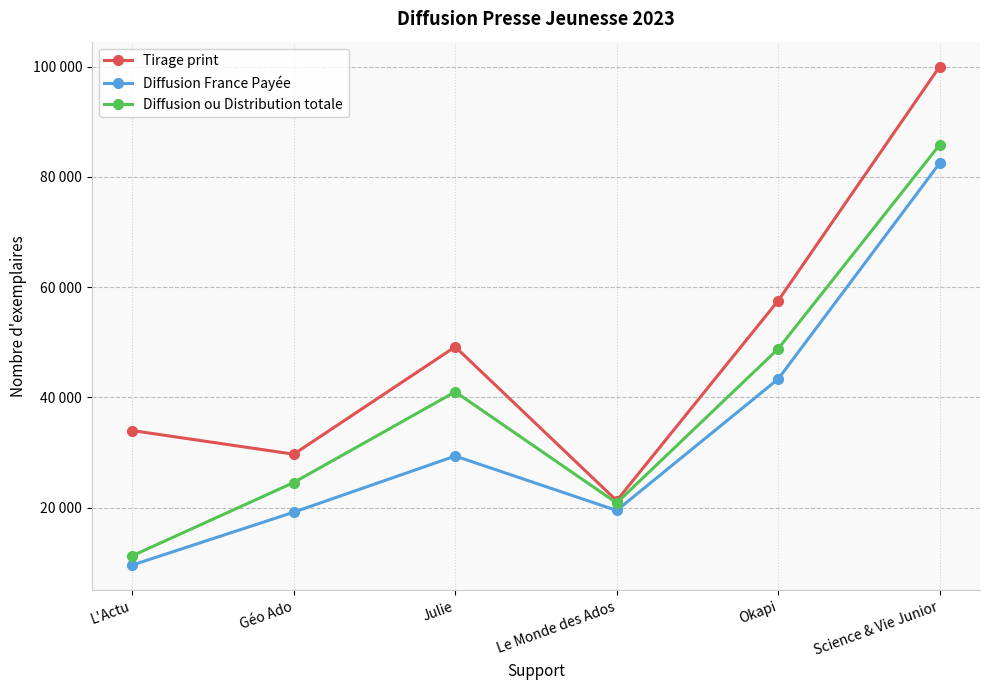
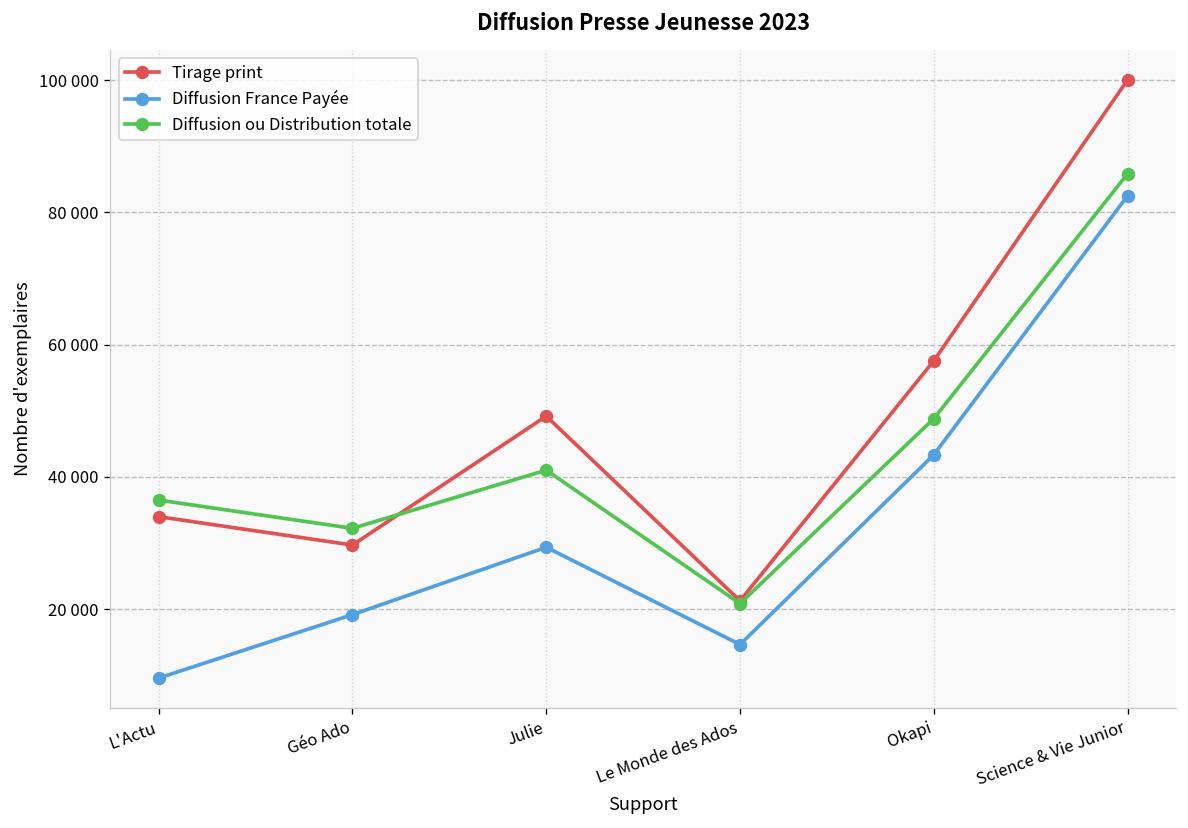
  {
    "Tirage print": {
      "L'Actu": 34000,
      "Géo Ado": 30000,
      "Julie": 49000,
      "Okapi": 58000,
      "Science & Vie Junior": 100000
    },
    "Diffusion France Payée": {
      "L'Actu": 10000,
      "Géo Ado": 19000,
      "Julie": 29000,
-     "Le Monde des Ados": 19000,
+     "Le Monde des Ados": 15000,
      "Okapi": 43000,
      "Science & Vie Junior": 83000
    },
    "Diffusion ou Distribution totale": {
-     "L'Actu": 11000,
-     "Géo Ado": 25000,
+     "L'Actu": 36000,
+     "Géo Ado": 32000,
      "Julie": 41000,
      "Okapi": 49000,
      "Science & Vie Junior": 86000
    }
  }
